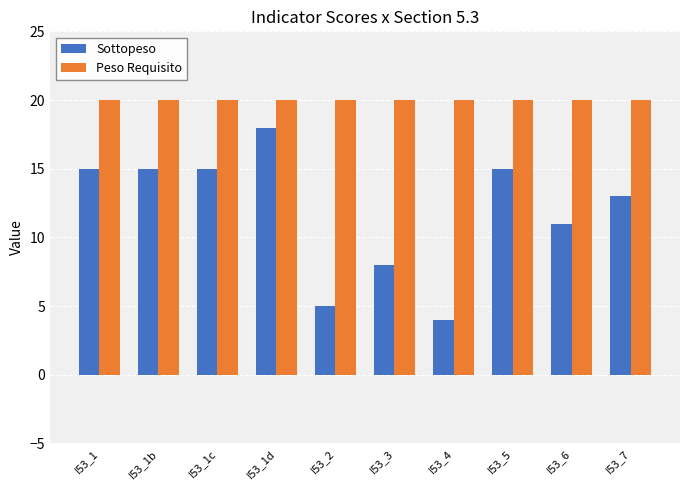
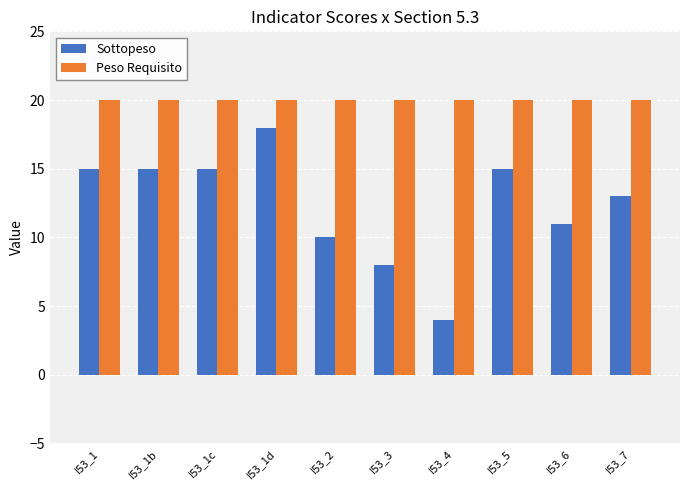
  {
    "Sottopeso": {
      "I53_1": 15,
      "I53_1b": 15,
      "I53_1c": 15,
      "I53_1d": 18,
-     "I53_2": 5,
+     "I53_2": 10,
      "I53_3": 8,
      "I53_4": 4,
      "I53_5": 15,
      "I53_6": 11,
      "I53_7": 13
    },
    "Peso Requisito": {
      "I53_1": 20,
      "I53_1b": 20,
      "I53_1c": 20,
      "I53_1d": 20,
      "I53_2": 20,
      "I53_3": 20,
      "I53_4": 20,
      "I53_5": 20,
      "I53_6": 20,
      "I53_7": 20
    }
  }
